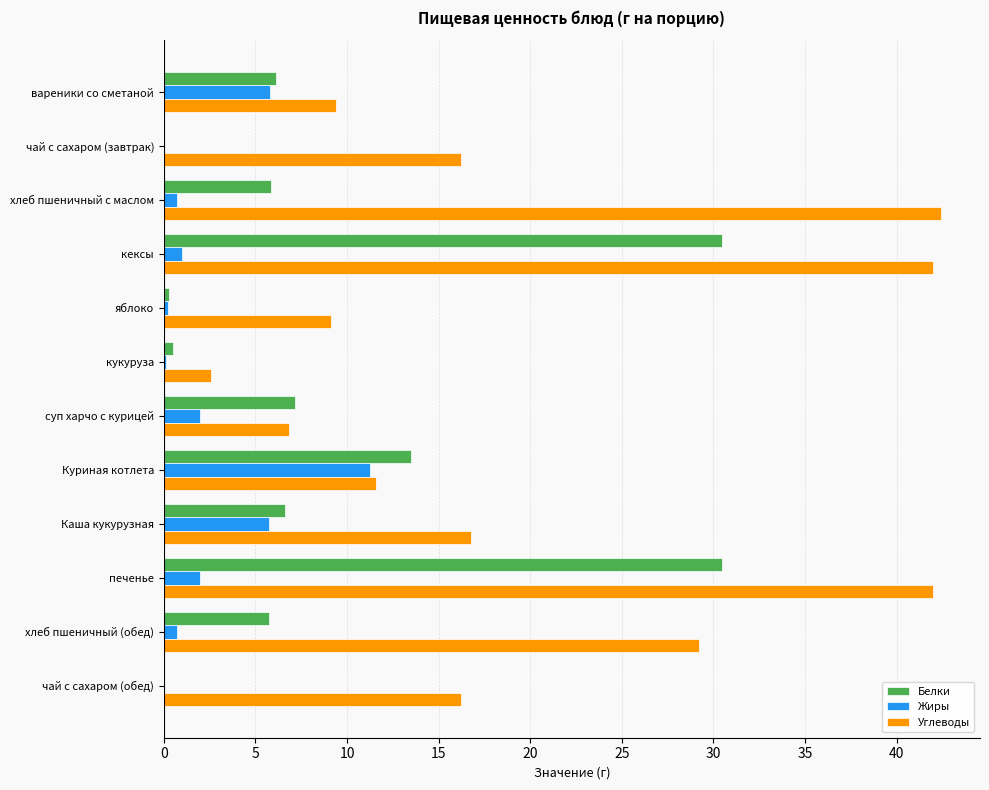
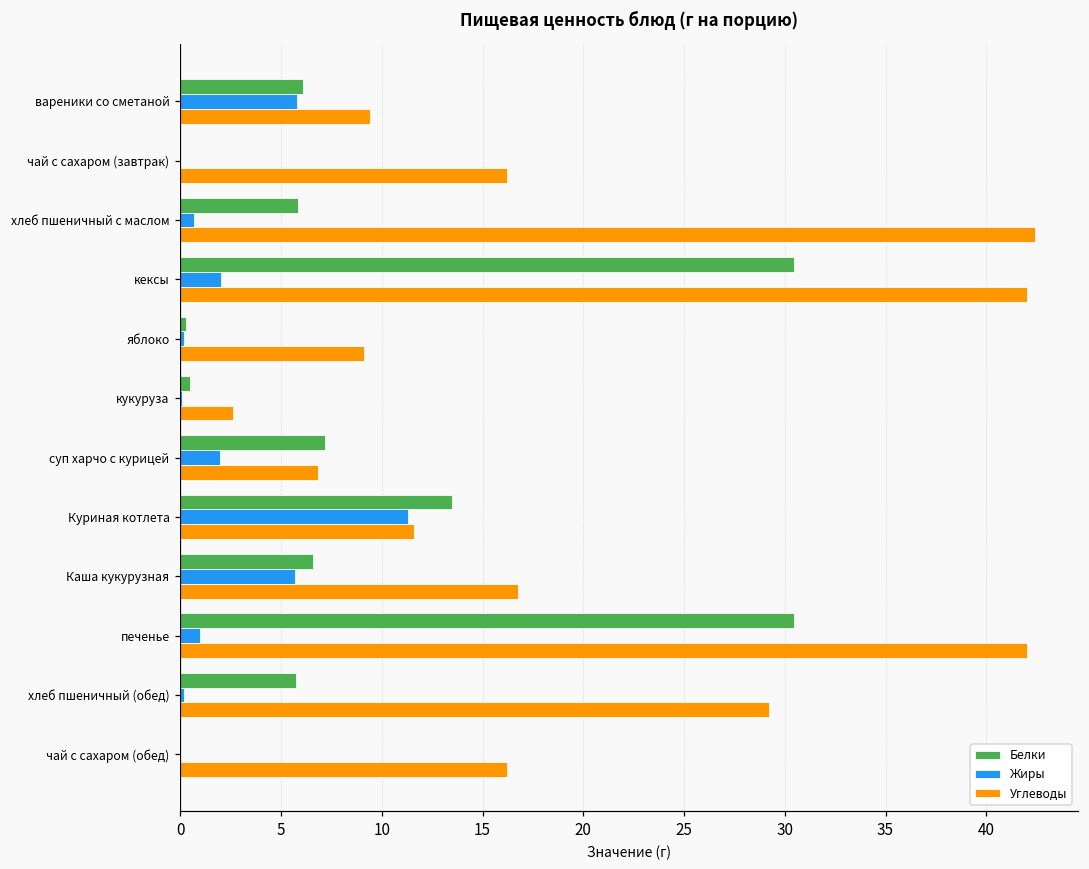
  {
    "Белки": {
      "вареники со сметаной": 6.1,
      "чай с сахаром (завтрак)": 0.0,
      "хлеб пшеничный с маслом": 5.9,
      "кексы": 30.5,
      "яблоко": 0.3,
      "кукуруза": 0.5,
      "суп харчо с курицей": 7.2,
      "Куриная котлета": 13.5,
      "Каша кукурузная": 6.6,
      "печенье": 30.5,
      "хлеб пшеничный (обед)": 5.8,
      "чай с сахаром (обед)": 0.0
    },
    "Жиры": {
      "вареники со сметаной": 5.8,
      "чай с сахаром (завтрак)": 0.0,
      "хлеб пшеничный с маслом": 0.7,
-     "кексы": 1,
+     "кексы": 2,
      "яблоко": 0.2,
      "суп харчо с курицей": 2.0,
      "Куриная котлета": 11.3,
      "Каша кукурузная": 5.7,
-     "печенье": 2,
-     "хлеб пшеничный (обед)": 0.7,
+     "печенье": 1,
+     "хлеб пшеничный (обед)": 0.2,
      "чай с сахаром (обед)": 0.0
    },
    "Углеводы": {
      "вареники со сметаной": 9.4,
      "чай с сахаром (завтрак)": 16.2,
      "хлеб пшеничный с маслом": 42.4,
      "кексы": 42.0,
      "яблоко": 9.1,
      "кукуруза": 2.6,
      "суп харчо с курицей": 6.9,
      "Куриная котлета": 11.6,
      "Каша кукурузная": 16.8,
      "печенье": 42.0,
      "хлеб пшеничный (обед)": 29.2,
      "чай с сахаром (обед)": 16.2
    }
  }
